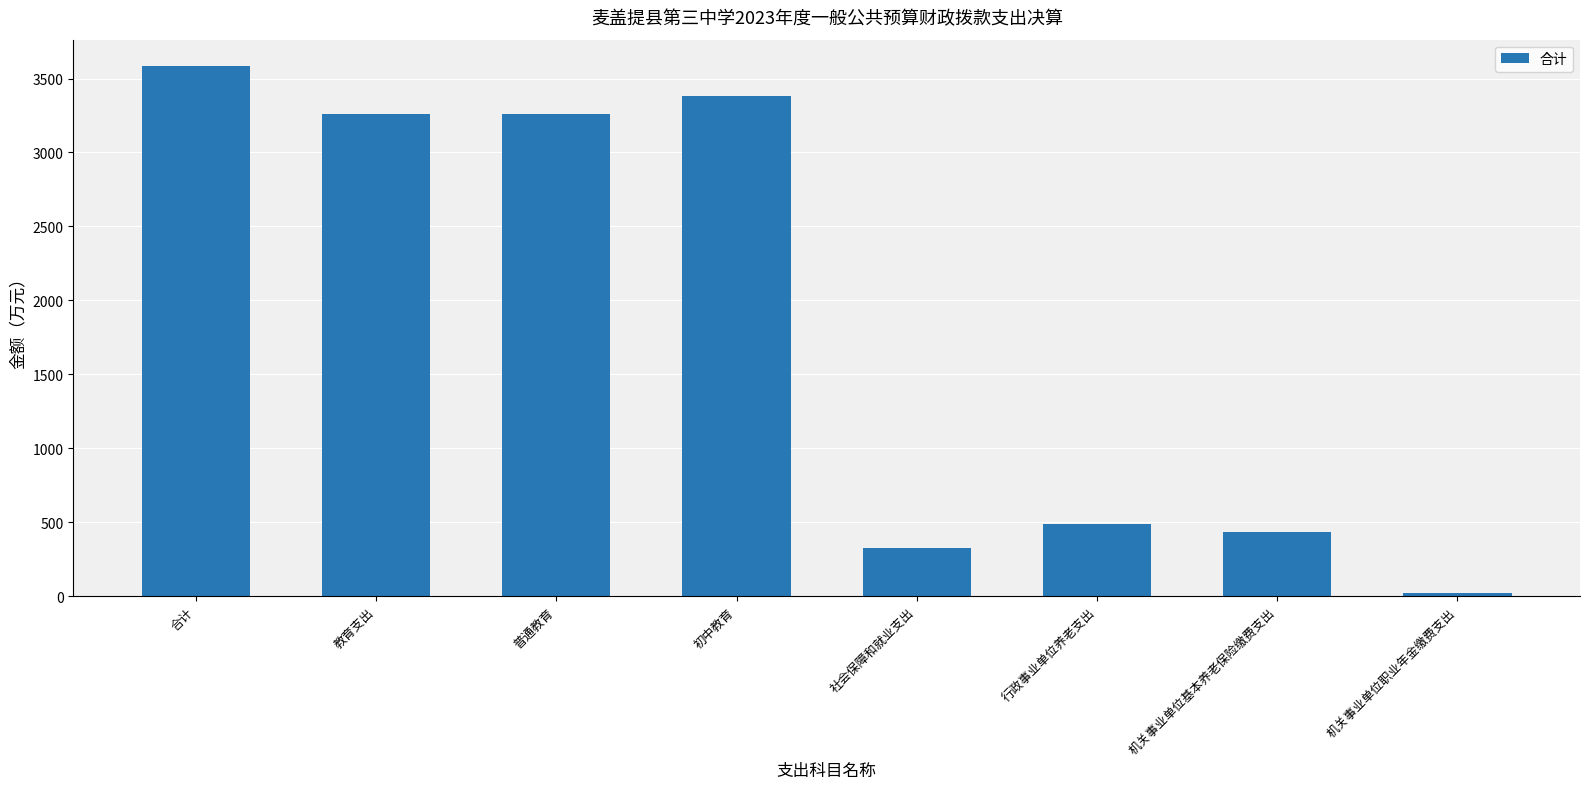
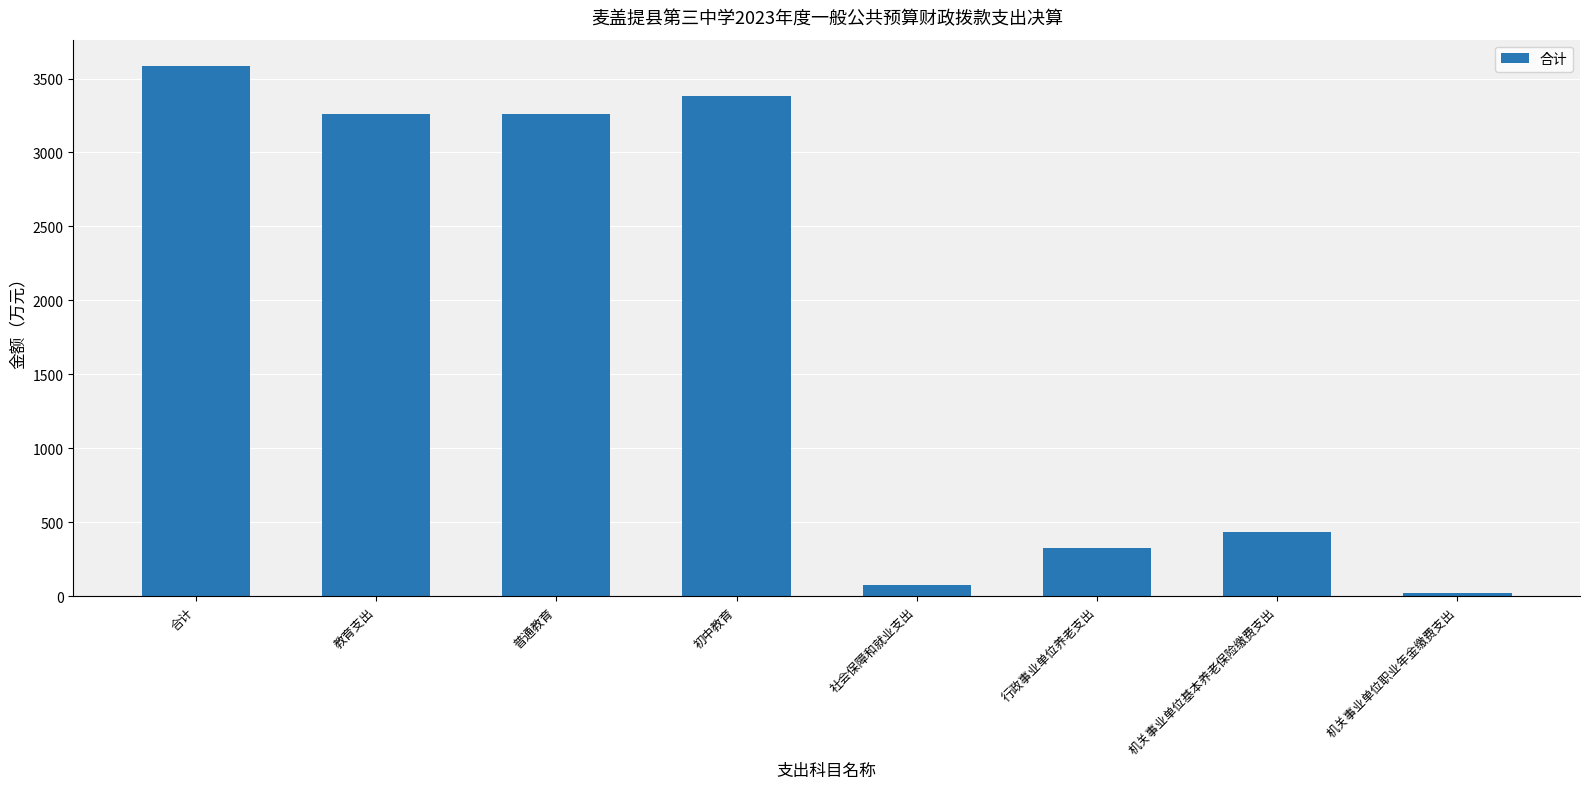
  {
    "合计": 3580,
    "教育支出": 3260,
    "普通教育": 3260,
    "初中教育": 3380,
-   "社会保障和就业支出": 330,
-   "行政事业单位养老支出": 490,
+   "社会保障和就业支出": 80,
+   "行政事业单位养老支出": 330,
    "机关事业单位基本养老保险缴费支出": 440,
    "机关事业单位职业年金缴费支出": 20
  }
